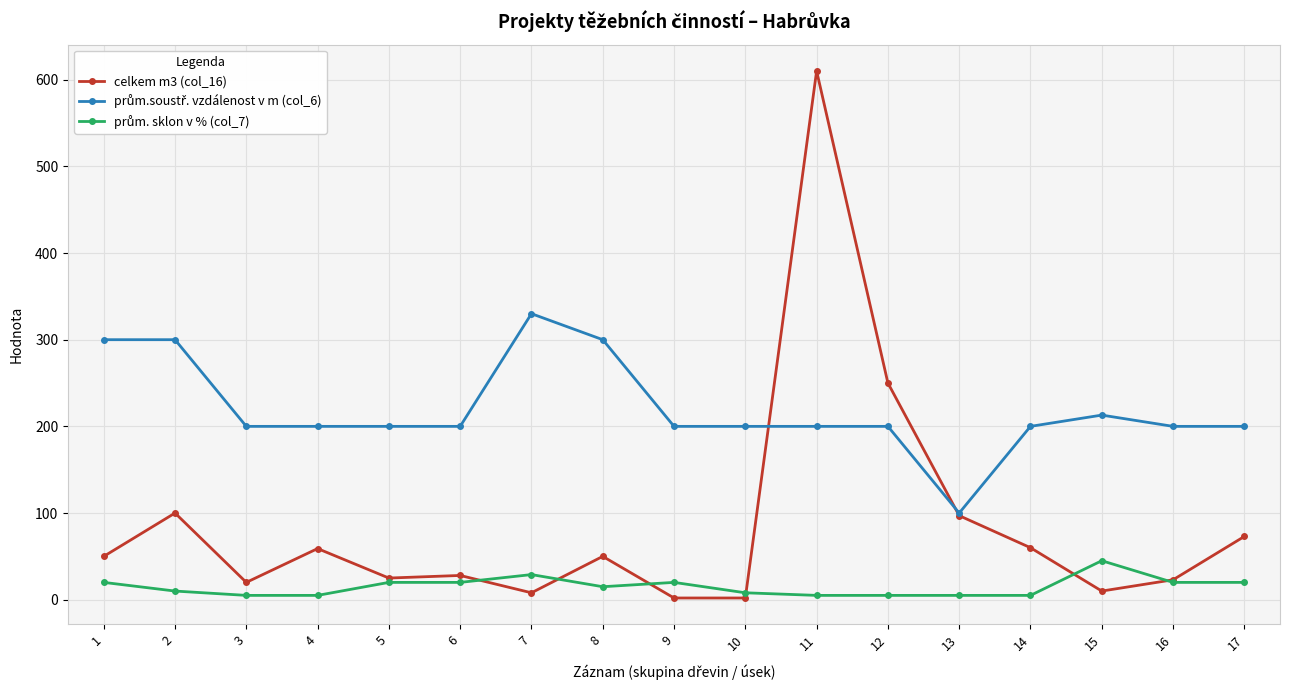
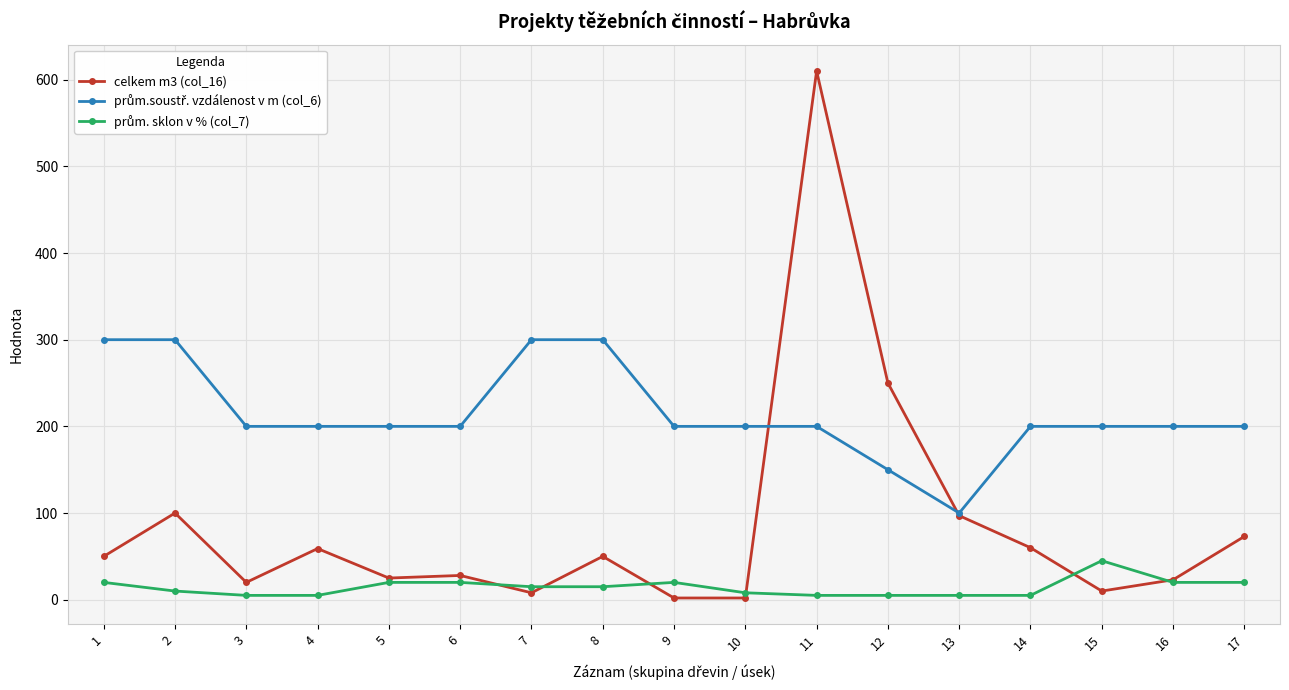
  {
    "celkem m3 (col_16)": {
      "1": 50,
      "2": 100,
      "3": 20,
      "4": 60,
      "5": 30,
      "6": 30,
      "7": 10,
      "8": 50,
      "9": 0,
      "10": 0,
      "11": 610,
      "12": 250,
      "13": 100,
      "14": 60,
      "15": 10,
      "16": 20,
      "17": 70
    },
    "prům.soustř. vzdálenost v m (col_6)": {
      "1": 300,
      "2": 300,
      "3": 200,
      "4": 200,
      "5": 200,
      "6": 200,
-     "7": 330,
+     "7": 300,
      "8": 300,
      "9": 200,
      "10": 200,
      "11": 200,
-     "12": 200,
+     "12": 150,
      "13": 100,
      "14": 200,
-     "15": 210,
+     "15": 200,
      "16": 200,
      "17": 200
    },
    "prům. sklon v % (col_7)": {
      "1": 20,
      "2": 10,
      "3": 10,
      "4": 10,
      "5": 20,
      "6": 20,
-     "7": 30,
+     "7": 20,
      "8": 20,
      "9": 20,
      "10": 10,
      "11": 10,
      "12": 10,
      "13": 10,
      "14": 10,
      "15": 50,
      "16": 20,
      "17": 20
    }
  }
